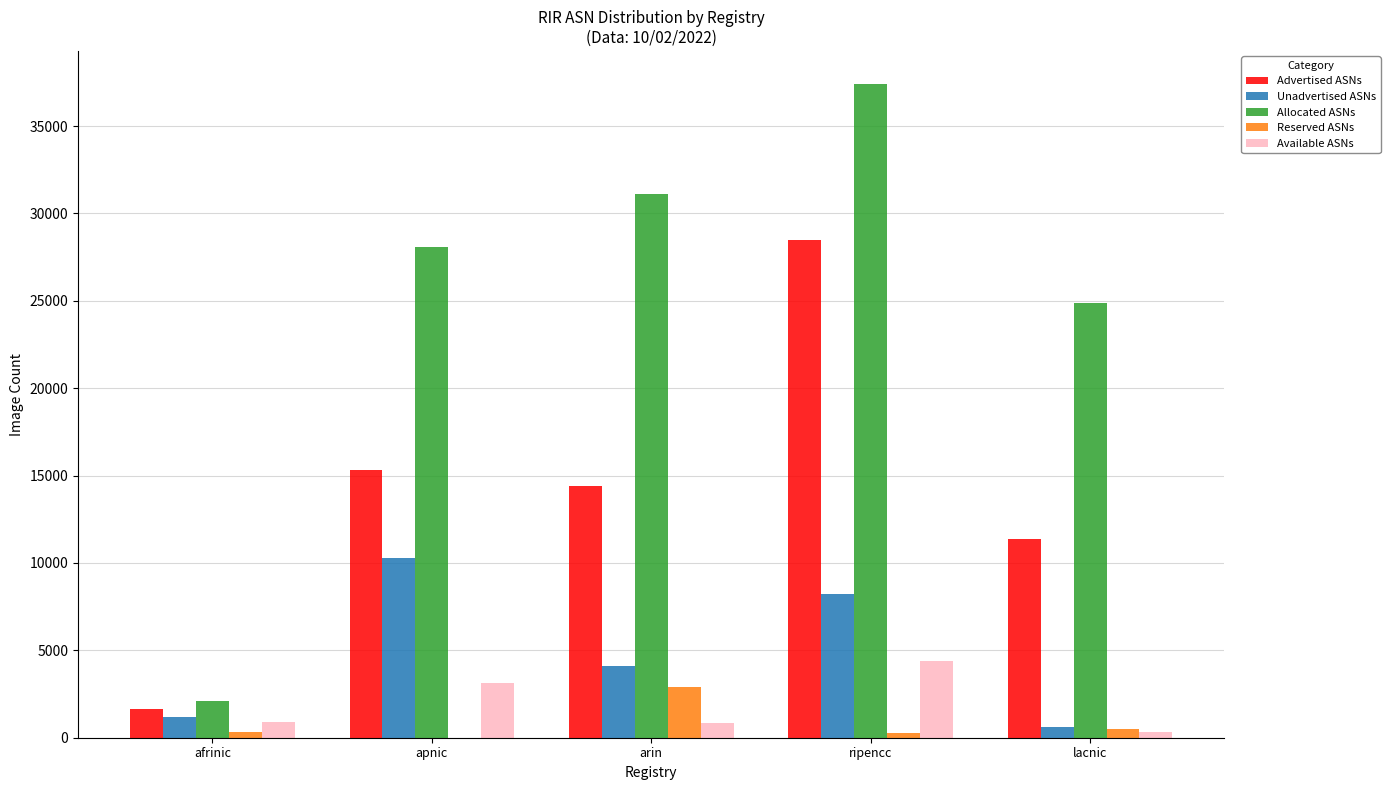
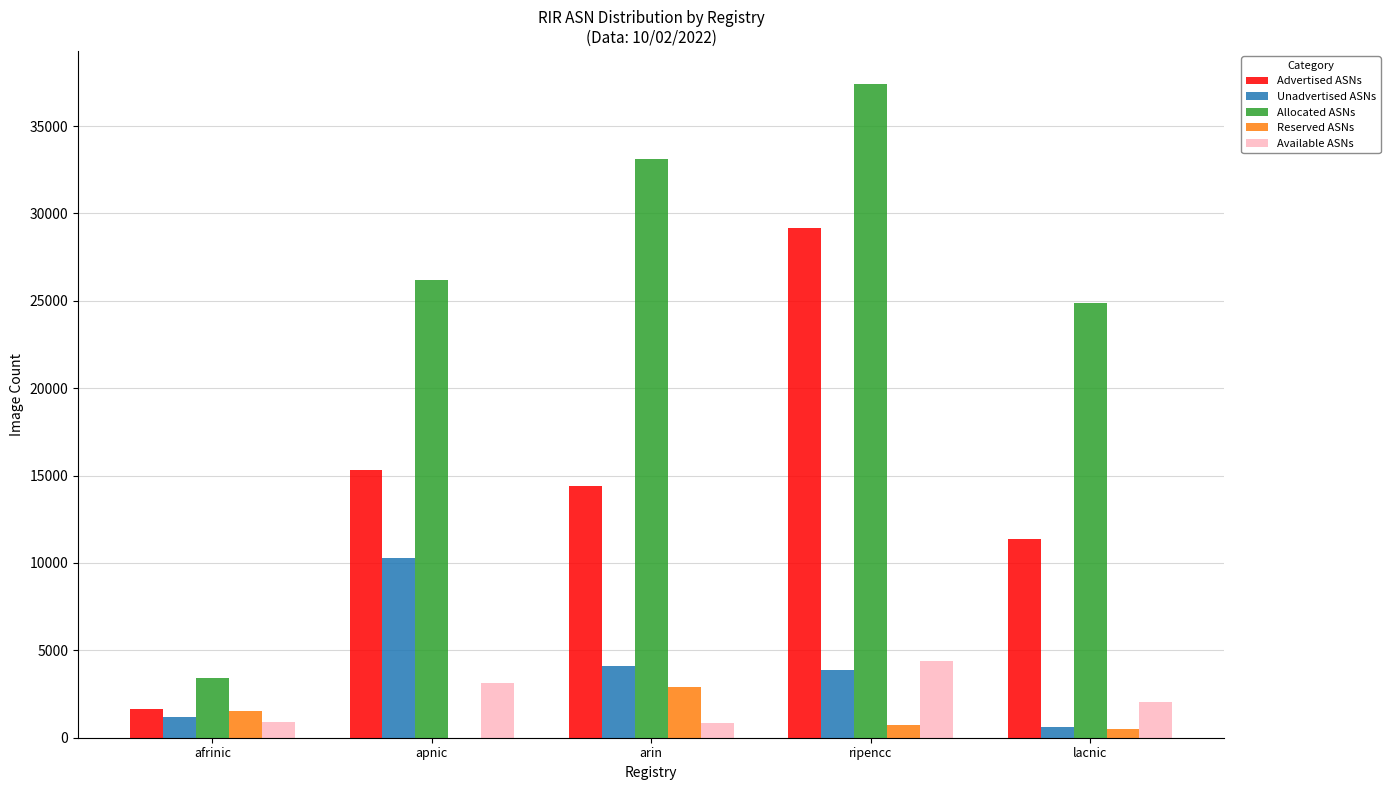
  {
    "Advertised ASNs": {
      "afrinic": 1600,
      "apnic": 15300,
      "arin": 14400,
-     "ripencc": 28500,
+     "ripencc": 29200,
      "lacnic": 11400
    },
    "Unadvertised ASNs": {
      "afrinic": 1200,
      "apnic": 10300,
      "arin": 4100,
-     "ripencc": 8300,
+     "ripencc": 3900,
      "lacnic": 600
    },
    "Allocated ASNs": {
-     "afrinic": 2100,
-     "apnic": 28100,
-     "arin": 31100,
+     "afrinic": 3400,
+     "apnic": 26200,
+     "arin": 33100,
      "ripencc": 37400,
      "lacnic": 24900
    },
    "Reserved ASNs": {
-     "afrinic": 300,
+     "afrinic": 1500,
      "apnic": 0,
      "arin": 2900,
-     "ripencc": 200,
+     "ripencc": 700,
      "lacnic": 500
    },
    "Available ASNs": {
      "afrinic": 900,
      "apnic": 3200,
      "arin": 900,
      "ripencc": 4400,
-     "lacnic": 300
+     "lacnic": 2000
    }
  }
